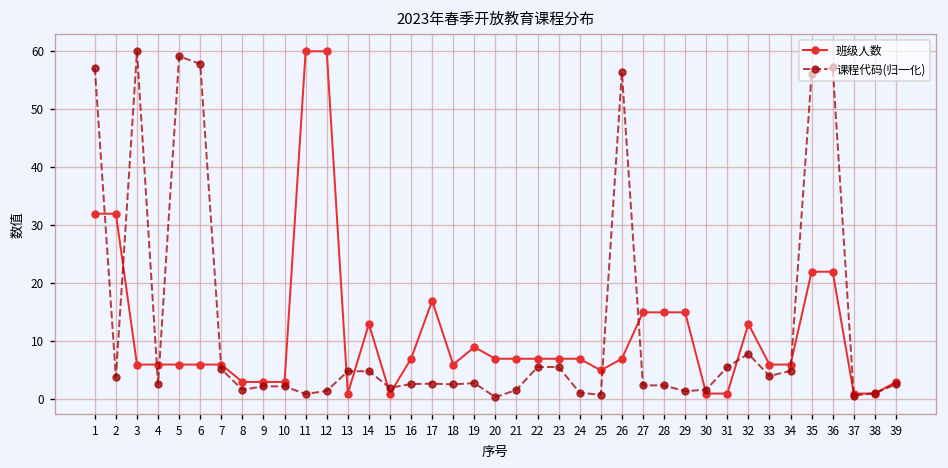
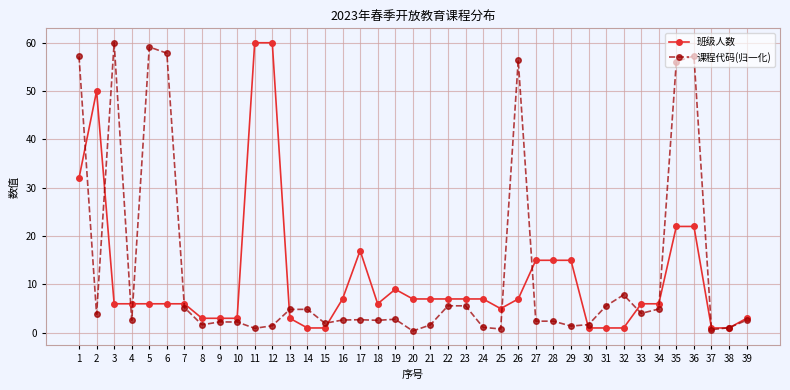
  {
    "班级人数": {
      "1": 32,
-     "2": 32,
+     "2": 50,
      "3": 6,
      "4": 6,
      "5": 6,
      "6": 6,
      "7": 6,
      "8": 3,
      "9": 3,
      "10": 3,
      "11": 60,
      "12": 60,
-     "13": 1,
-     "14": 13,
+     "13": 3,
+     "14": 1,
      "15": 1,
      "16": 7,
      "17": 17,
      "18": 6,
      "19": 9,
      "20": 7,
      "21": 7,
      "22": 7,
      "23": 7,
      "24": 7,
      "25": 5,
      "26": 7,
      "27": 15,
      "28": 15,
      "29": 15,
      "30": 1,
      "31": 1,
-     "32": 13,
+     "32": 1,
      "33": 6,
      "34": 6,
      "35": 22,
      "36": 22
    },
    "课程代码(归一化)": {
      "1": 57,
      "2": 4,
      "3": 60,
      "4": 3,
      "5": 59,
      "6": 58,
      "7": 5,
      "8": 2,
      "9": 2,
      "10": 2,
      "11": 1,
      "12": 1,
      "13": 5,
      "14": 5,
      "15": 2,
      "16": 3,
      "17": 3,
      "18": 3,
      "19": 3,
      "20": 0,
      "21": 2,
      "22": 6,
      "23": 6,
      "24": 1,
      "25": 1,
      "26": 56,
      "27": 2,
      "28": 2,
      "29": 1,
      "30": 2,
      "31": 6,
      "32": 8,
      "33": 4,
      "34": 5
    }
  }
